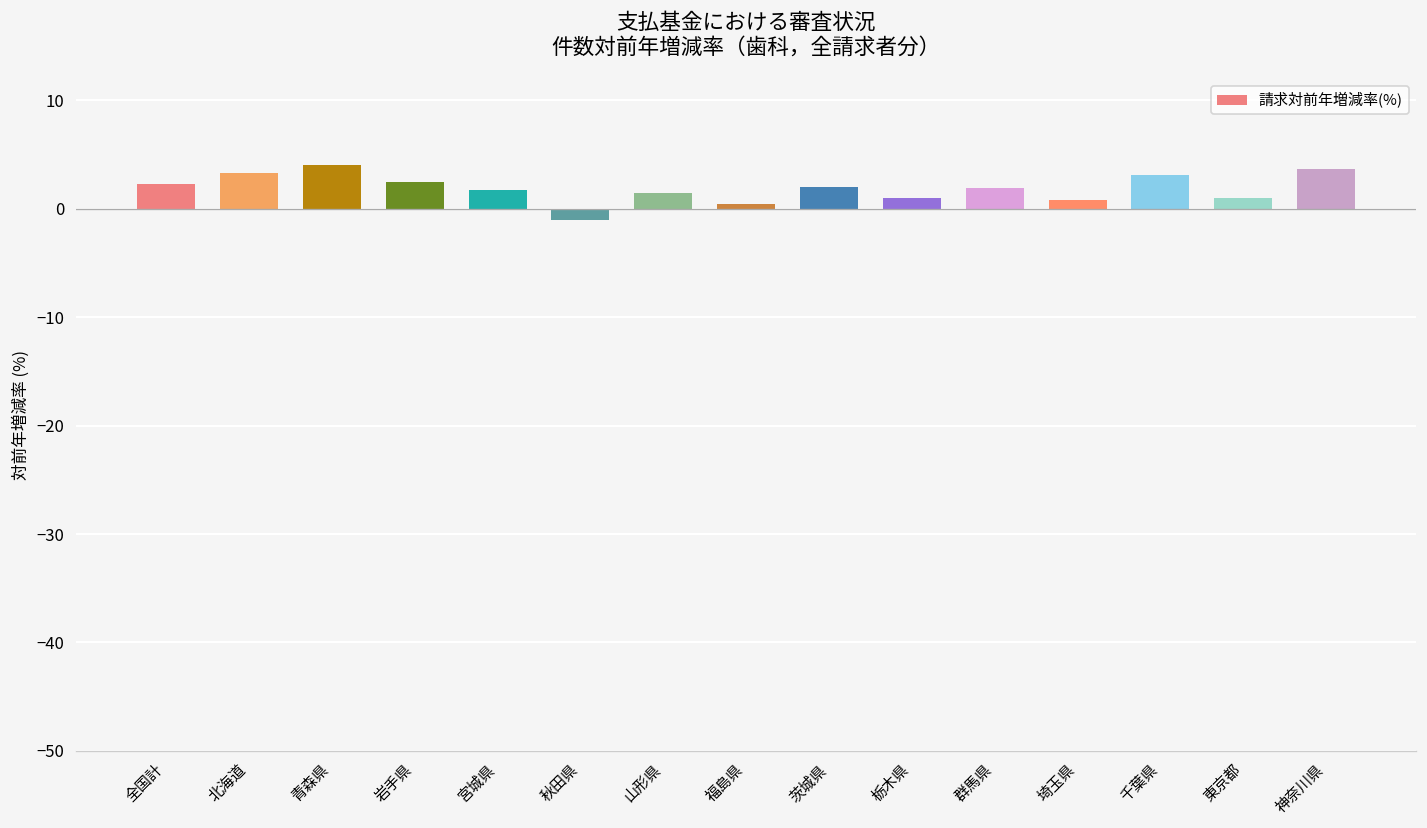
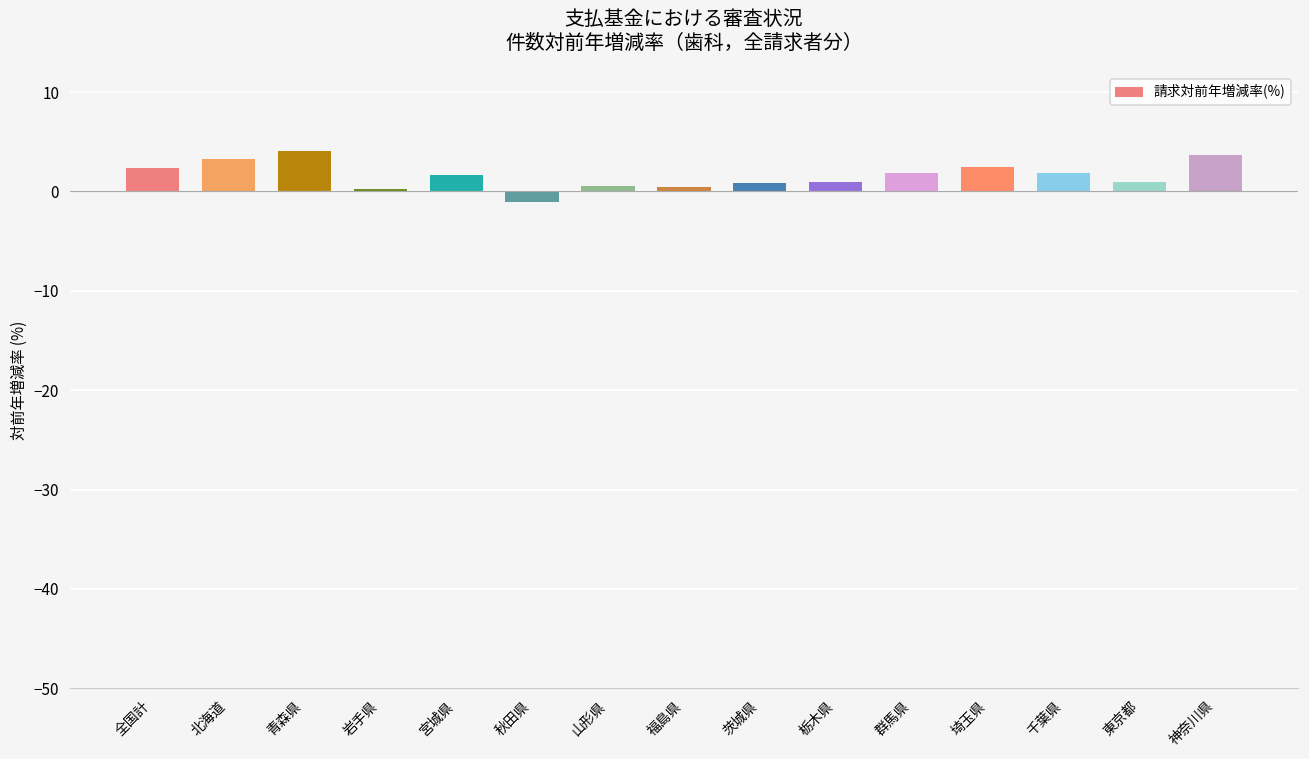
  {
    "全国計": 2,
    "北海道": 3,
    "青森県": 4,
-   "岩手県": 3,
+   "岩手県": 0,
    "宮城県": 2,
    "秋田県": -1,
-   "山形県": 1.4,
+   "山形県": 0.5,
    "福島県": 0,
-   "茨城県": 2,
+   "茨城県": 1,
    "栃木県": 1,
    "群馬県": 2,
-   "埼玉県": 1,
-   "千葉県": 3,
+   "埼玉県": 3,
+   "千葉県": 2,
    "東京都": 1,
    "神奈川県": 4
  }
